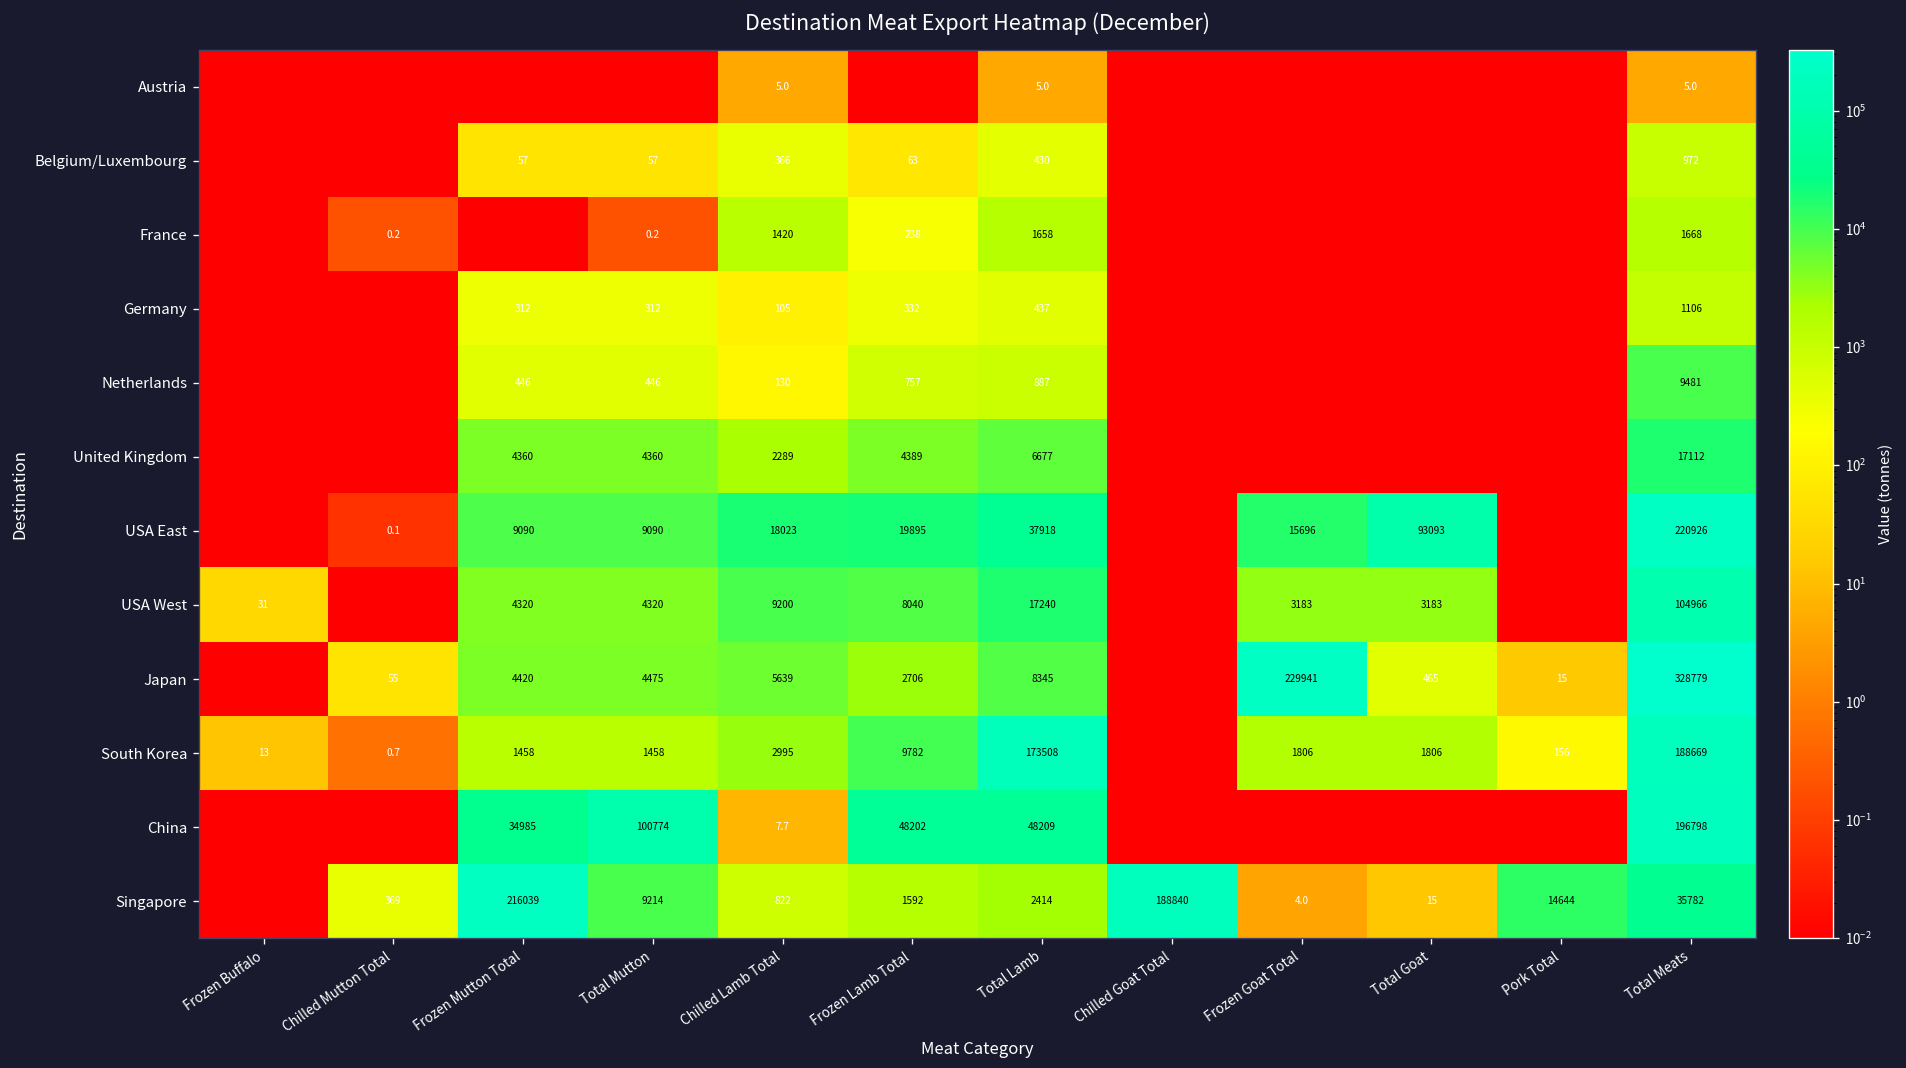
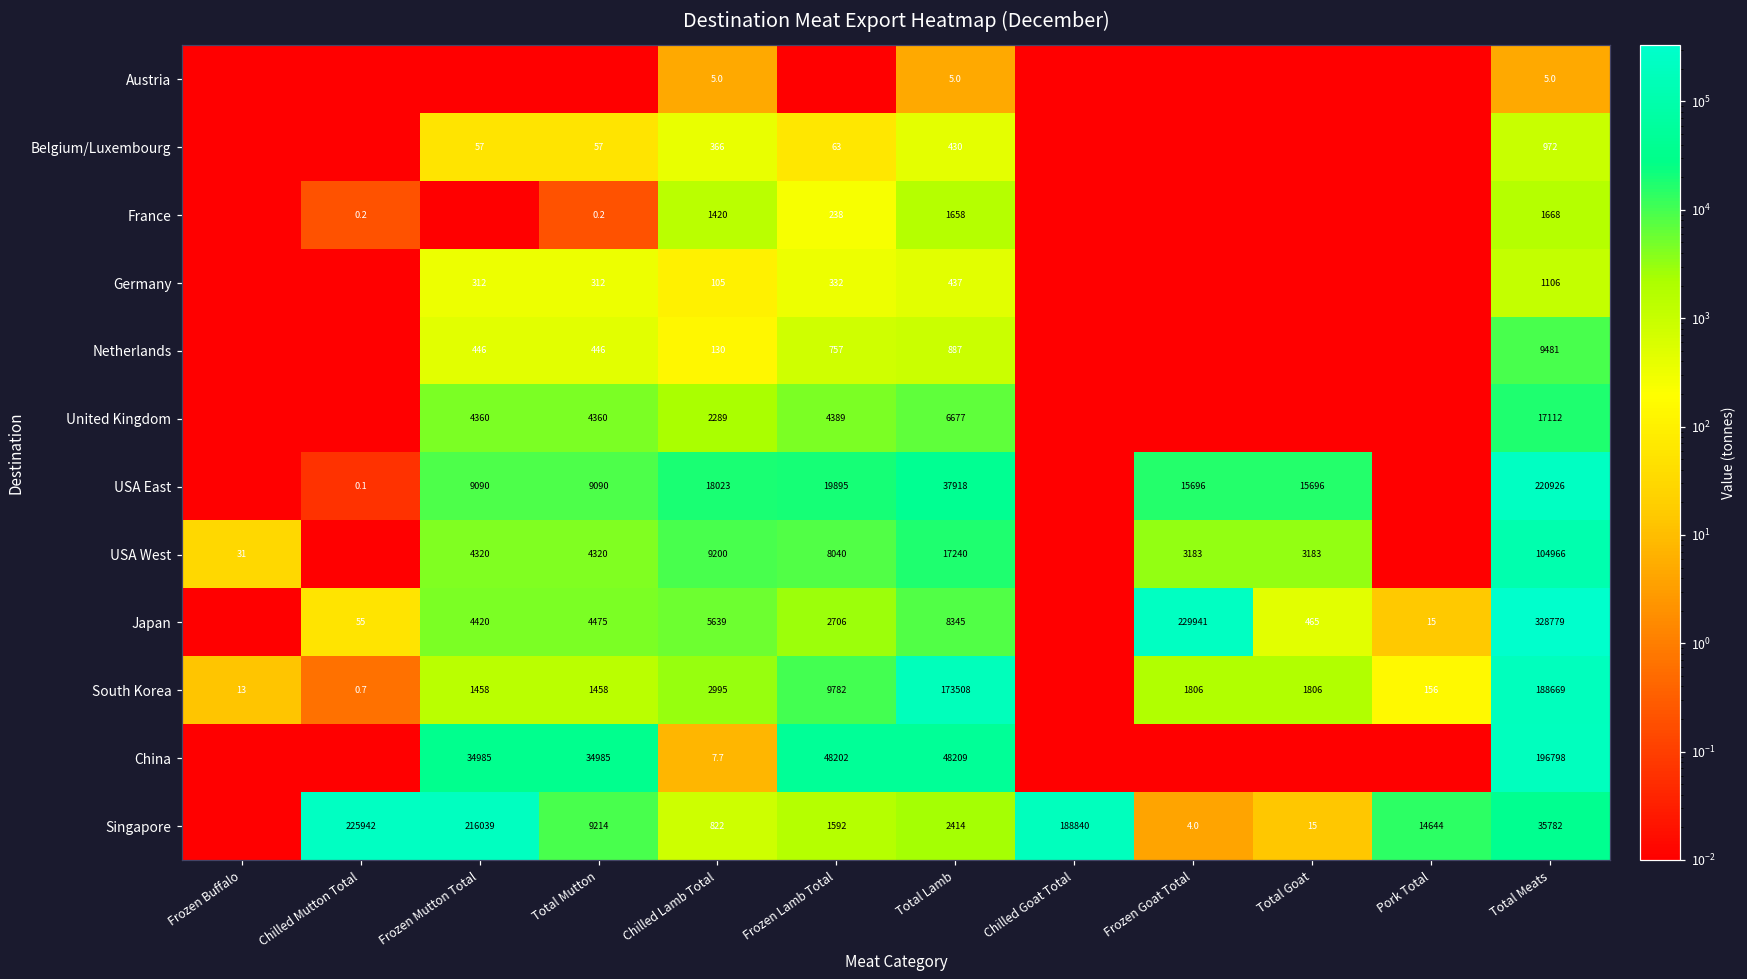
  {
    "Austria": {
      "Chilled Lamb Total": 5.0,
      "Total Lamb": 5.0,
      "Total Meats": 5.0
    },
    "Belgium/Luxembourg": {
      "Frozen Mutton Total": 57,
      "Total Mutton": 57,
      "Chilled Lamb Total": 366,
      "Frozen Lamb Total": 63,
      "Total Lamb": 430,
      "Total Meats": 972
    },
    "France": {
      "Chilled Mutton Total": 0.2,
      "Total Mutton": 0.2,
      "Chilled Lamb Total": 1420,
      "Frozen Lamb Total": 238,
      "Total Lamb": 1658,
      "Total Meats": 1668
    },
    "Germany": {
      "Frozen Mutton Total": 312,
      "Total Mutton": 312,
      "Chilled Lamb Total": 105,
      "Frozen Lamb Total": 332,
      "Total Lamb": 437,
      "Total Meats": 1106
    },
    "Netherlands": {
      "Frozen Mutton Total": 446,
      "Total Mutton": 446,
      "Chilled Lamb Total": 130,
      "Frozen Lamb Total": 757,
      "Total Lamb": 887,
      "Total Meats": 9481
    },
    "United Kingdom": {
      "Frozen Mutton Total": 4360,
      "Total Mutton": 4360,
      "Chilled Lamb Total": 2289,
      "Frozen Lamb Total": 4389,
      "Total Lamb": 6677,
      "Total Meats": 17112
    },
    "USA East": {
      "Chilled Mutton Total": 0.1,
      "Frozen Mutton Total": 9090,
      "Total Mutton": 9090,
      "Chilled Lamb Total": 18023,
      "Frozen Lamb Total": 19895,
      "Total Lamb": 37918,
      "Frozen Goat Total": 15696,
-     "Total Goat": 93093,
+     "Total Goat": 15696,
      "Total Meats": 220926
    },
    "USA West": {
      "Frozen Buffalo": 31,
      "Frozen Mutton Total": 4320,
      "Total Mutton": 4320,
      "Chilled Lamb Total": 9200,
      "Frozen Lamb Total": 8040,
      "Total Lamb": 17240,
      "Frozen Goat Total": 3183,
      "Total Goat": 3183,
      "Total Meats": 104966
    },
    "Japan": {
      "Chilled Mutton Total": 55,
      "Frozen Mutton Total": 4420,
      "Total Mutton": 4475,
      "Chilled Lamb Total": 5639,
      "Frozen Lamb Total": 2706,
      "Total Lamb": 8345,
      "Frozen Goat Total": 229941,
      "Total Goat": 465,
      "Pork Total": 15,
      "Total Meats": 328779
    },
    "South Korea": {
      "Frozen Buffalo": 13,
      "Chilled Mutton Total": 0.7,
      "Frozen Mutton Total": 1458,
      "Total Mutton": 1458,
      "Chilled Lamb Total": 2995,
      "Frozen Lamb Total": 9782,
      "Total Lamb": 173508,
      "Frozen Goat Total": 1806,
      "Total Goat": 1806,
      "Pork Total": 156,
      "Total Meats": 188669
    },
    "China": {
      "Frozen Mutton Total": 34985,
-     "Total Mutton": 100774,
+     "Total Mutton": 34985,
      "Chilled Lamb Total": 7.7,
      "Frozen Lamb Total": 48202,
      "Total Lamb": 48209,
      "Total Meats": 196798
    },
    "Singapore": {
-     "Chilled Mutton Total": 369,
+     "Chilled Mutton Total": 225942,
      "Frozen Mutton Total": 216039,
      "Total Mutton": 9214,
      "Chilled Lamb Total": 822,
      "Frozen Lamb Total": 1592,
      "Total Lamb": 2414,
      "Chilled Goat Total": 188840,
      "Frozen Goat Total": 4.0,
      "Total Goat": 15,
      "Pork Total": 14644,
      "Total Meats": 35782
    }
  }
